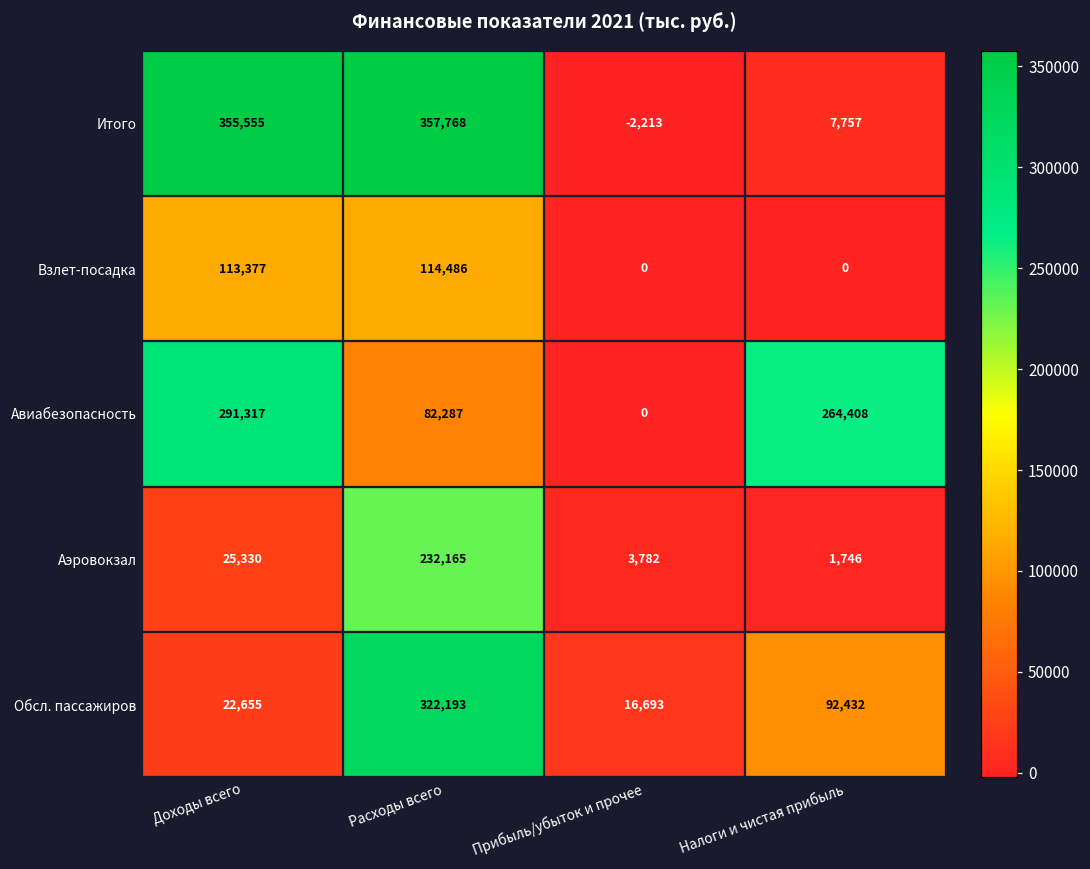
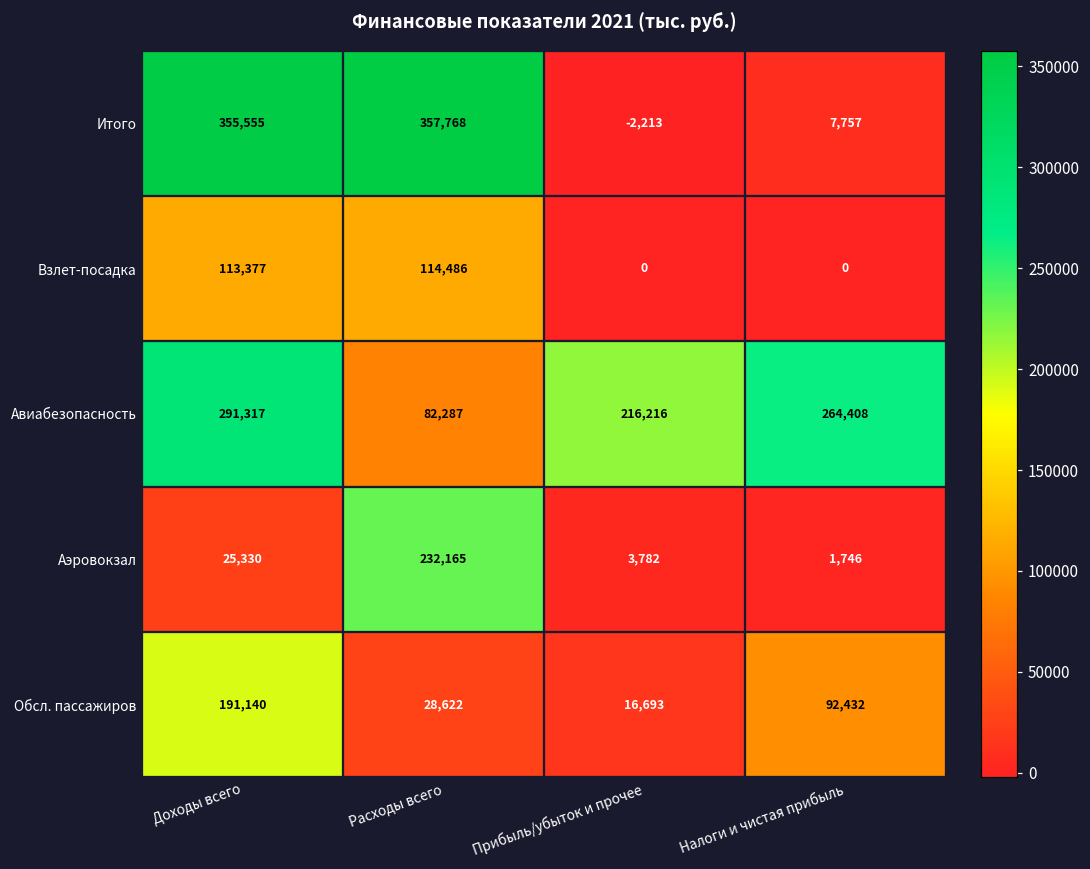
  {
    "Итого": {
      "Доходы всего": "355,555",
      "Расходы всего": "357,768",
      "Прибыль/убыток и прочее": "-2,213",
      "Налоги и чистая прибыль": "7,757"
    },
    "Взлет-посадка": {
      "Доходы всего": "113,377",
      "Расходы всего": "114,486",
      "Прибыль/убыток и прочее": "0",
      "Налоги и чистая прибыль": "0"
    },
    "Авиабезопасность": {
      "Доходы всего": "291,317",
      "Расходы всего": "82,287",
-     "Прибыль/убыток и прочее": "0",
+     "Прибыль/убыток и прочее": "216,216",
      "Налоги и чистая прибыль": "264,408"
    },
    "Аэровокзал": {
      "Доходы всего": "25,330",
      "Расходы всего": "232,165",
      "Прибыль/убыток и прочее": "3,782",
      "Налоги и чистая прибыль": "1,746"
    },
    "Обсл. пассажиров": {
-     "Доходы всего": "22,655",
-     "Расходы всего": "322,193",
+     "Доходы всего": "191,140",
+     "Расходы всего": "28,622",
      "Прибыль/убыток и прочее": "16,693",
      "Налоги и чистая прибыль": "92,432"
    }
  }
